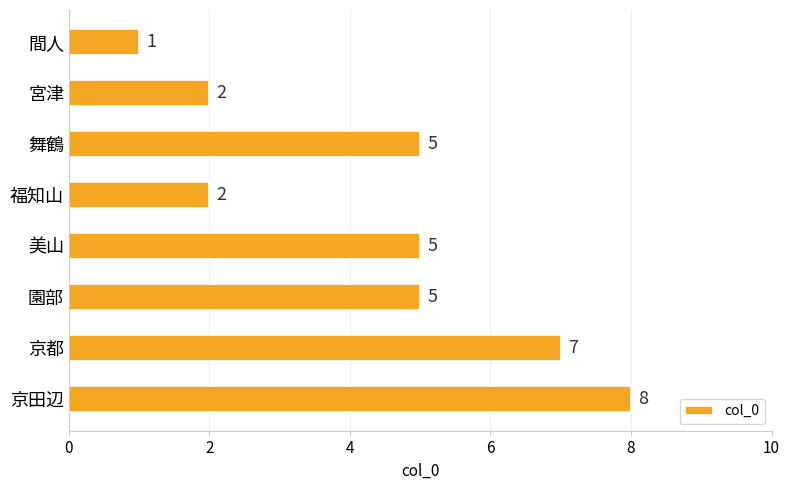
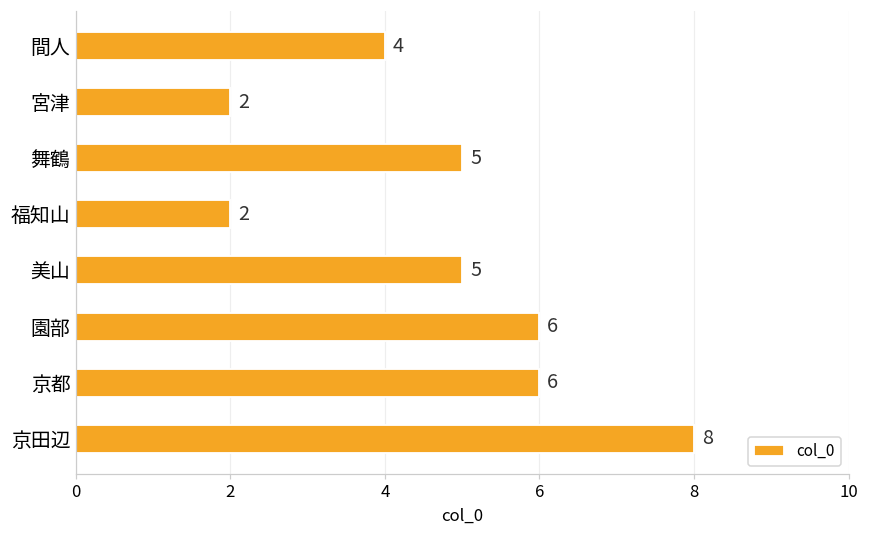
  {
-   "間人": 1,
+   "間人": 4,
    "宮津": 2,
    "舞鶴": 5,
    "福知山": 2,
    "美山": 5,
-   "園部": 5,
-   "京都": 7,
+   "園部": 6,
+   "京都": 6,
    "京田辺": 8
  }
